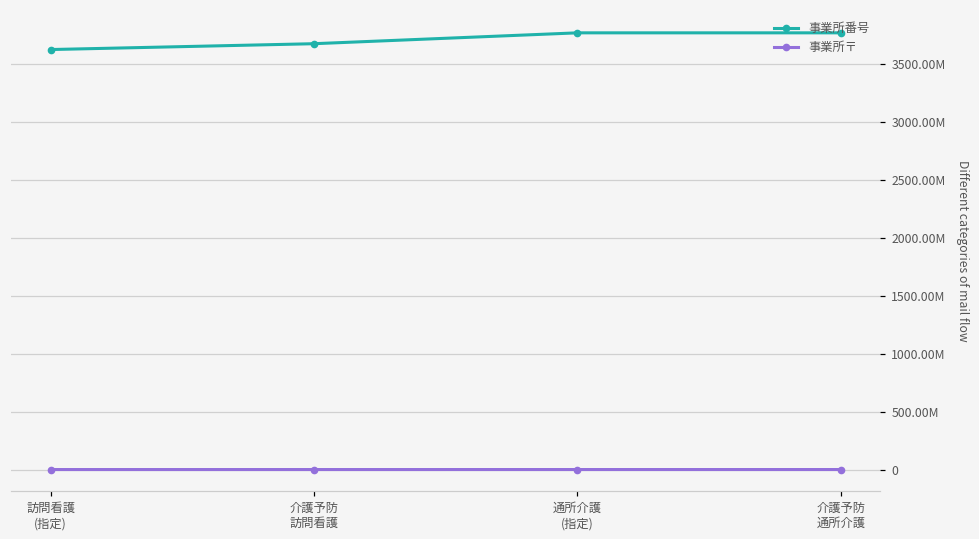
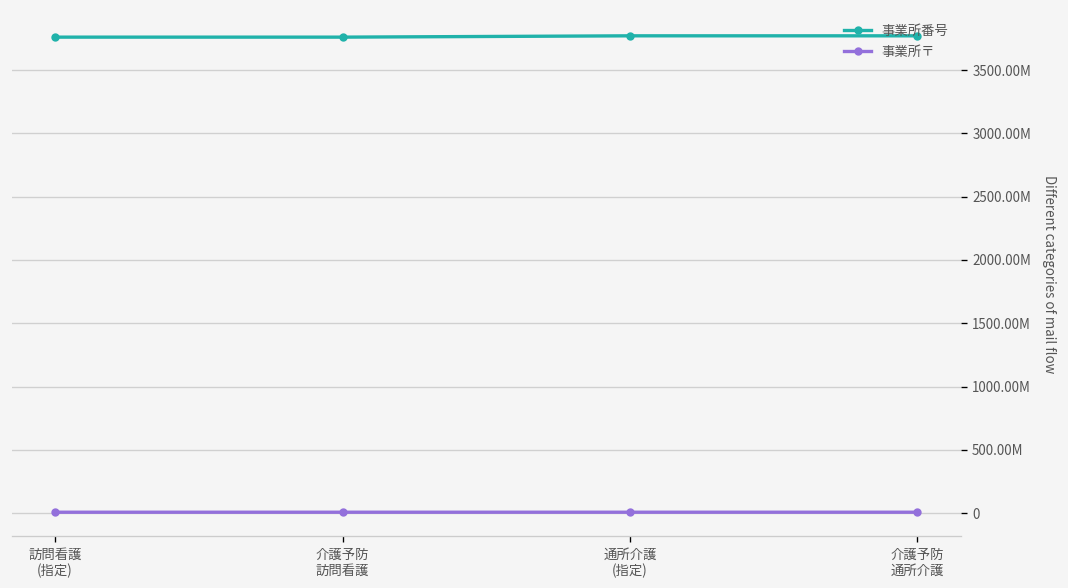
  {
    "事業所番号": {
-     "訪問看護 (指定)": 3630000000,
-     "介護予防 訪問看護": 3680000000,
+     "訪問看護 (指定)": 3760000000,
+     "介護予防 訪問看護": 3760000000,
      "通所介護 (指定)": 3770000000,
      "介護予防 通所介護": 3770000000
    },
    "事業所〒": {
      "訪問看護 (指定)": 10000000,
      "介護予防 訪問看護": 10000000,
      "通所介護 (指定)": 10000000,
      "介護予防 通所介護": 10000000
    }
  }
